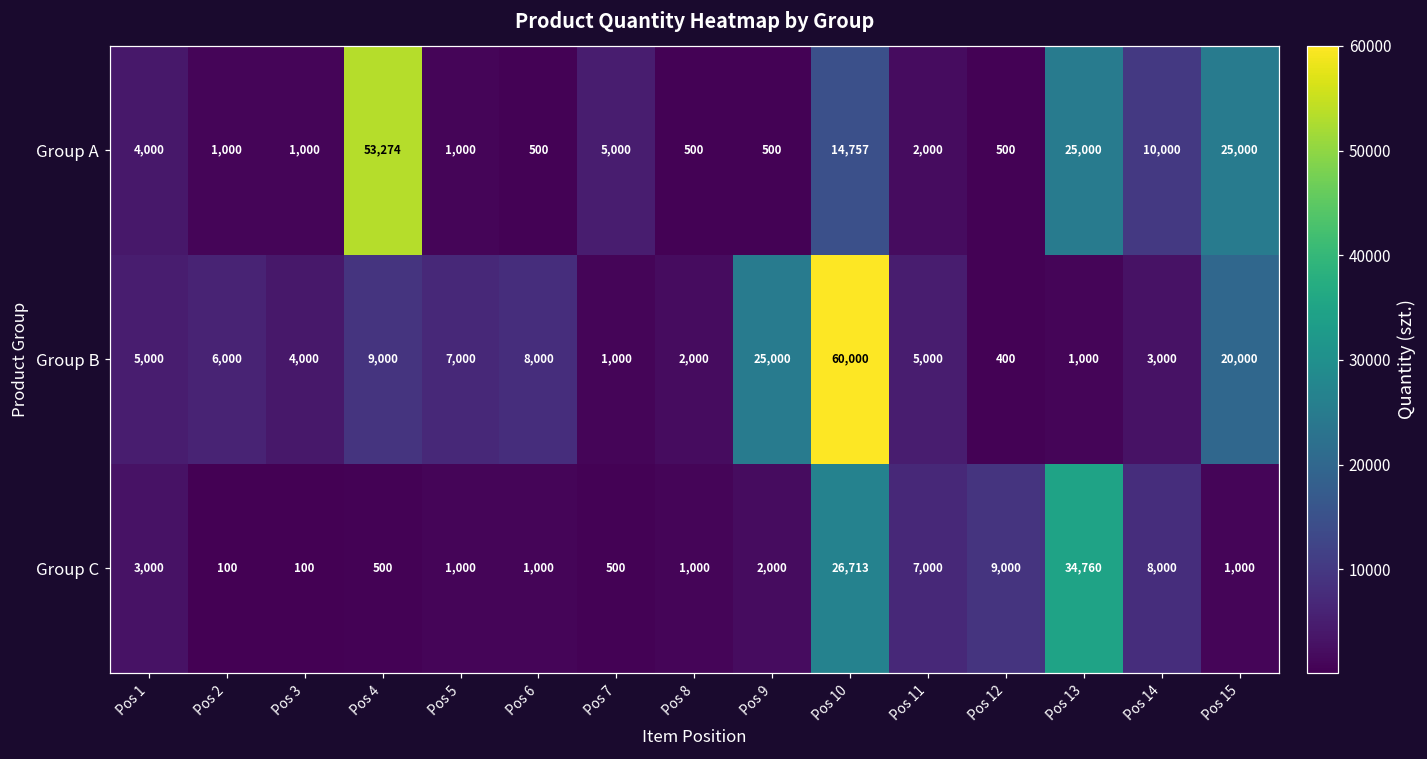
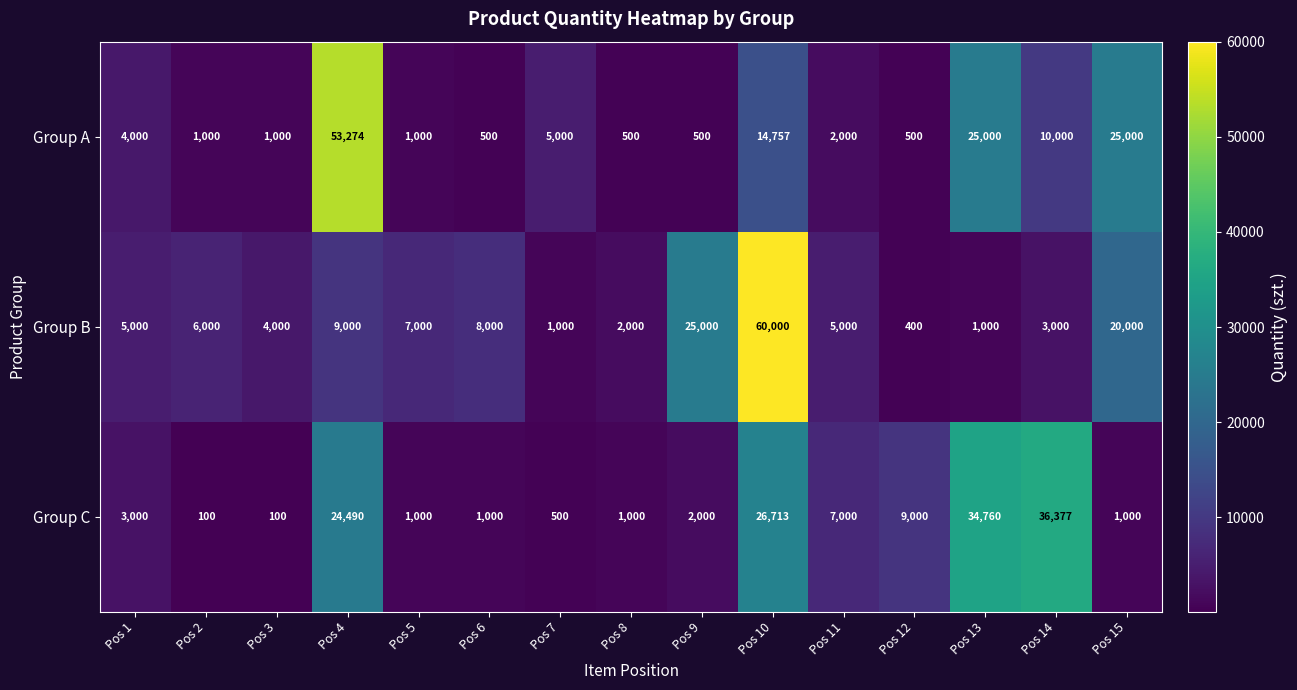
  {
    "Group A": {
      "Pos 1": "4,000",
      "Pos 2": "1,000",
      "Pos 3": "1,000",
      "Pos 4": "53,274",
      "Pos 5": "1,000",
      "Pos 6": "500",
      "Pos 7": "5,000",
      "Pos 8": "500",
      "Pos 9": "500",
      "Pos 10": "14,757",
      "Pos 11": "2,000",
      "Pos 12": "500",
      "Pos 13": "25,000",
      "Pos 14": "10,000",
      "Pos 15": "25,000"
    },
    "Group B": {
      "Pos 1": "5,000",
      "Pos 2": "6,000",
      "Pos 3": "4,000",
      "Pos 4": "9,000",
      "Pos 5": "7,000",
      "Pos 6": "8,000",
      "Pos 7": "1,000",
      "Pos 8": "2,000",
      "Pos 9": "25,000",
      "Pos 10": "60,000",
      "Pos 11": "5,000",
      "Pos 12": "400",
      "Pos 13": "1,000",
      "Pos 14": "3,000",
      "Pos 15": "20,000"
    },
    "Group C": {
      "Pos 1": "3,000",
      "Pos 2": "100",
      "Pos 3": "100",
-     "Pos 4": "500",
+     "Pos 4": "24,490",
      "Pos 5": "1,000",
      "Pos 6": "1,000",
      "Pos 7": "500",
      "Pos 8": "1,000",
      "Pos 9": "2,000",
      "Pos 10": "26,713",
      "Pos 11": "7,000",
      "Pos 12": "9,000",
      "Pos 13": "34,760",
-     "Pos 14": "8,000",
+     "Pos 14": "36,377",
      "Pos 15": "1,000"
    }
  }
